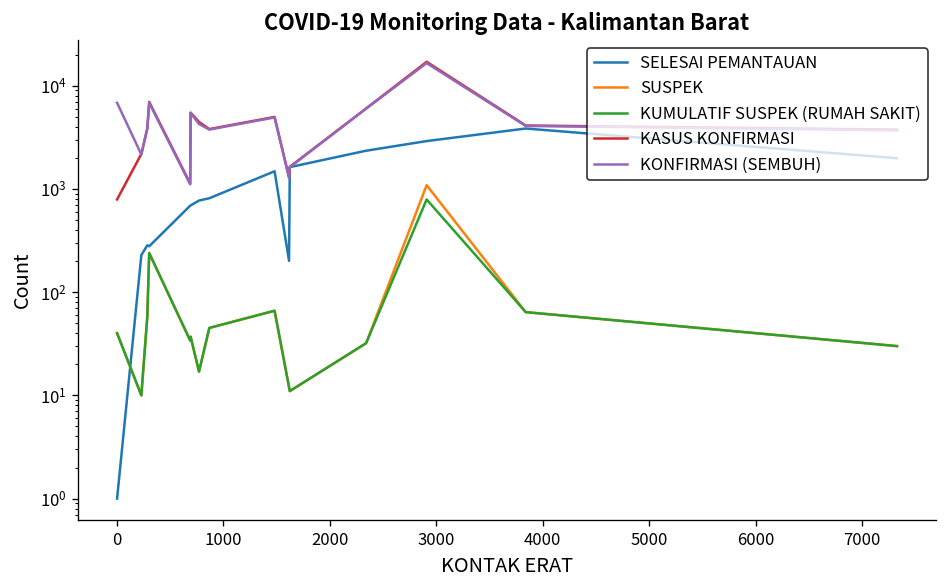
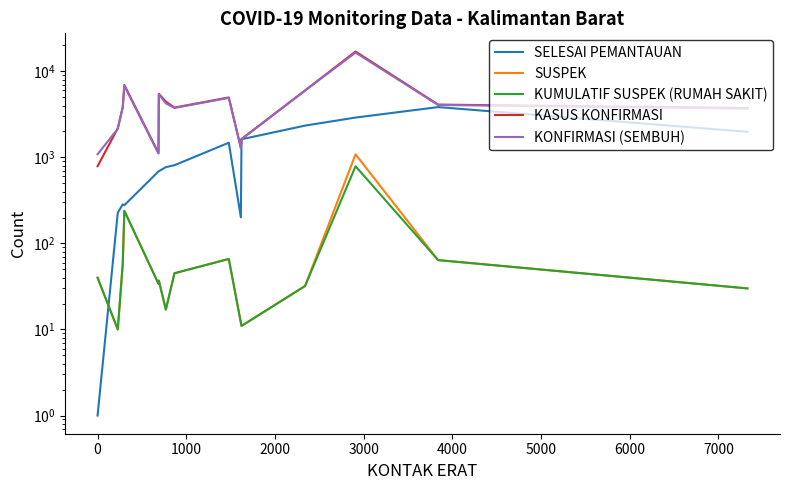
  {
    "SELESAI PEMANTAUAN": {
      "0": 1
    },
    "KASUS KONFIRMASI": {
      "0": 800
    },
    "KONFIRMASI (SEMBUH)": {
-     "0": 7000
+     "0": 1100
    }
  }
